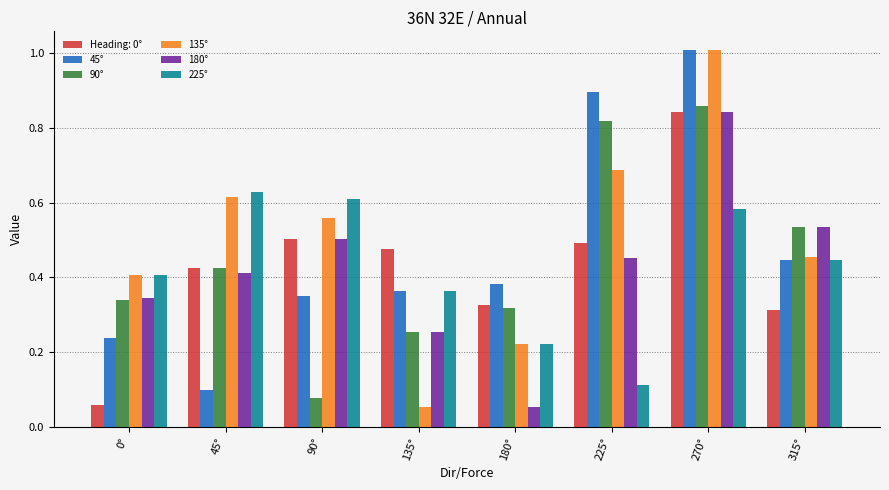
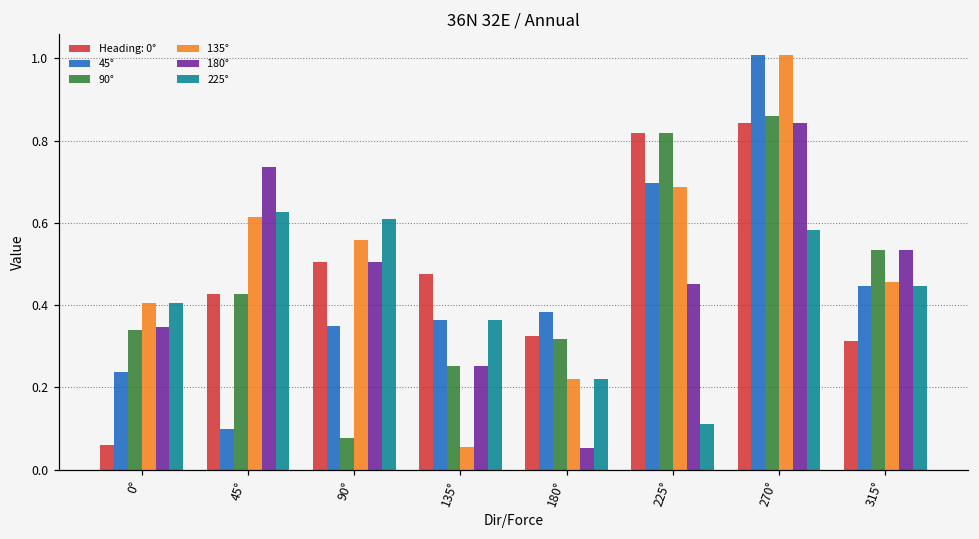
  {
    "Heading: 0°": {
      "0°": 0.06,
      "45°": 0.43,
      "90°": 0.50,
      "135°": 0.48,
      "180°": 0.33,
-     "225°": 0.49,
+     "225°": 0.82,
      "270°": 0.84,
      "315°": 0.31
    },
    "45°": {
      "0°": 0.24,
      "45°": 0.10,
      "90°": 0.35,
      "135°": 0.36,
      "180°": 0.38,
-     "225°": 0.89,
+     "225°": 0.70,
      "270°": 1.01,
      "315°": 0.45
    },
    "90°": {
      "0°": 0.34,
      "45°": 0.43,
      "90°": 0.08,
      "135°": 0.25,
      "180°": 0.32,
      "225°": 0.82,
      "270°": 0.86,
      "315°": 0.53
    },
    "135°": {
      "0°": 0.41,
      "45°": 0.61,
      "90°": 0.56,
      "135°": 0.05,
      "180°": 0.22,
      "225°": 0.69,
      "270°": 1.01,
      "315°": 0.46
    },
    "180°": {
      "0°": 0.35,
-     "45°": 0.41,
+     "45°": 0.74,
      "90°": 0.50,
      "135°": 0.25,
      "180°": 0.05,
      "225°": 0.45,
      "270°": 0.84,
      "315°": 0.53
    },
    "225°": {
      "0°": 0.41,
      "45°": 0.63,
      "90°": 0.61,
      "135°": 0.36,
      "180°": 0.22,
      "225°": 0.11,
      "270°": 0.58,
      "315°": 0.45
    }
  }
